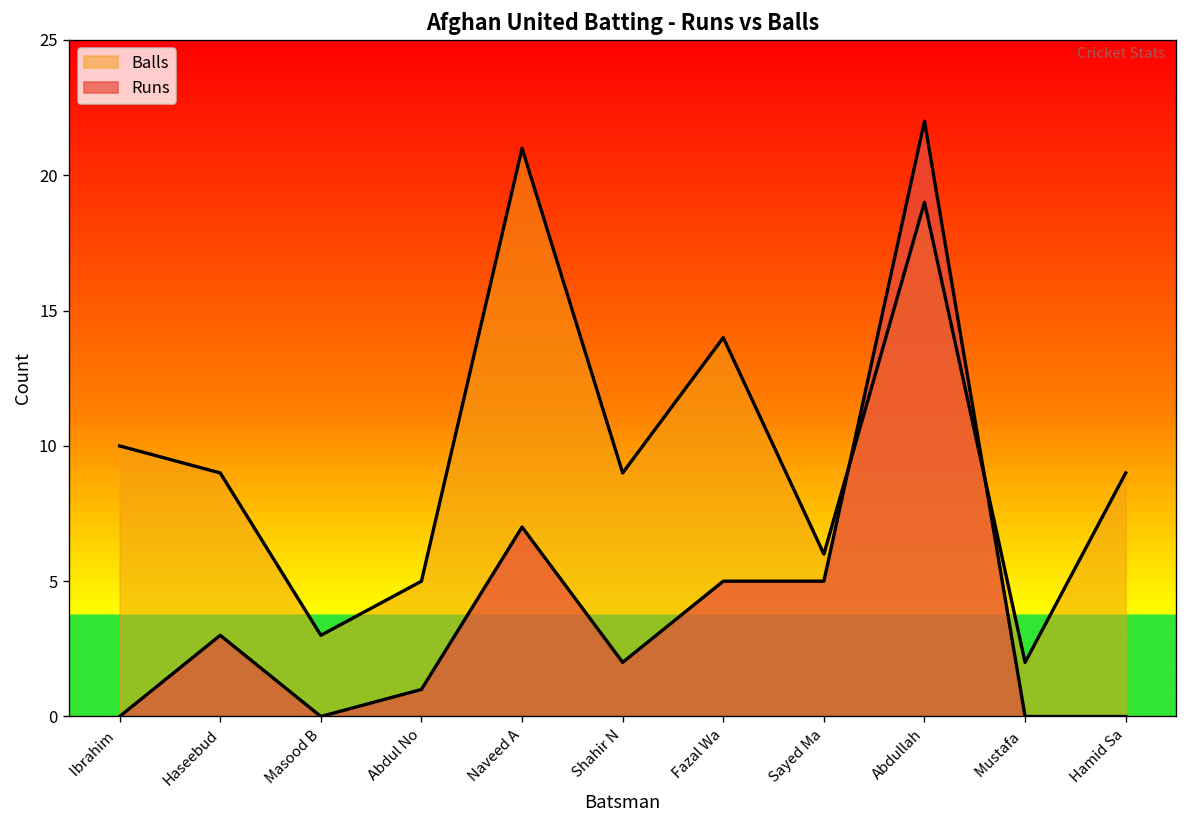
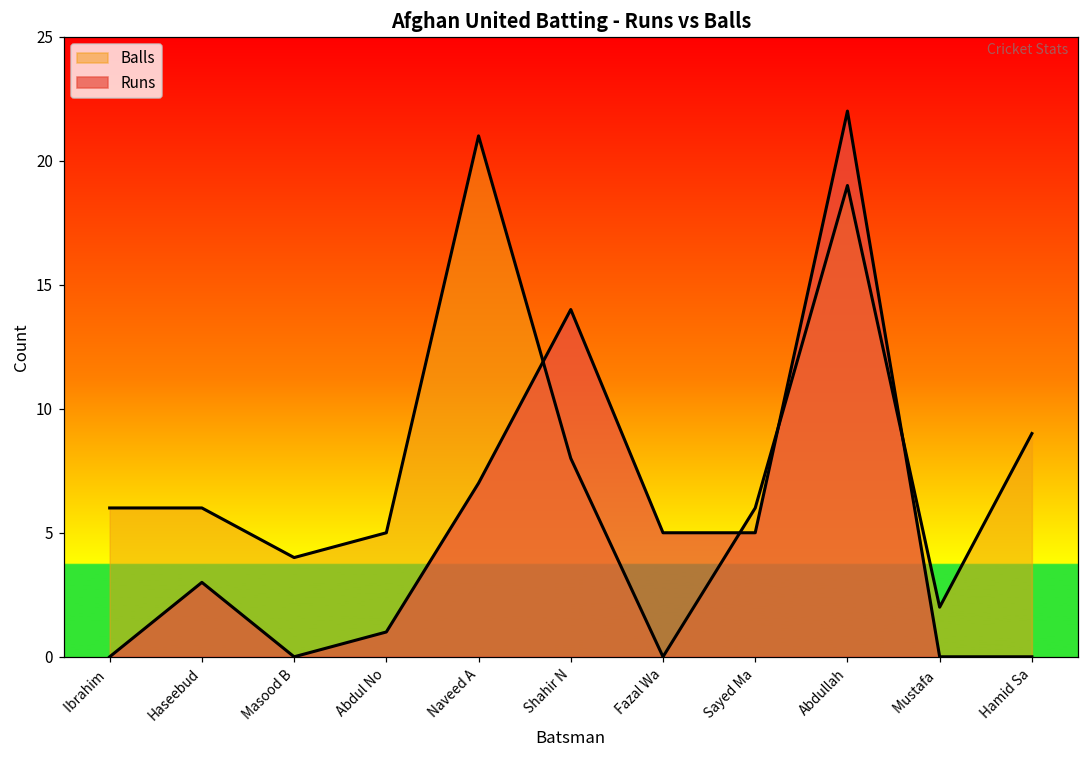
  {
    "Balls": {
-     "Ibrahim": 10,
-     "Haseebud": 9,
-     "Masood B": 3,
+     "Ibrahim": 6,
+     "Haseebud": 6,
+     "Masood B": 4,
      "Abdul No": 5,
      "Naveed A": 21,
-     "Shahir N": 9,
-     "Fazal Wa": 14,
+     "Shahir N": 8,
+     "Fazal Wa": 0,
      "Sayed Ma": 6,
      "Abdullah": 19,
      "Mustafa": 2,
      "Hamid Sa": 9
    },
    "Runs": {
      "Ibrahim": 0,
      "Haseebud": 3,
      "Masood B": 0,
      "Abdul No": 1,
      "Naveed A": 7,
-     "Shahir N": 2,
+     "Shahir N": 14,
      "Fazal Wa": 5,
      "Sayed Ma": 5,
      "Abdullah": 22,
      "Mustafa": 0,
      "Hamid Sa": 0
    }
  }
